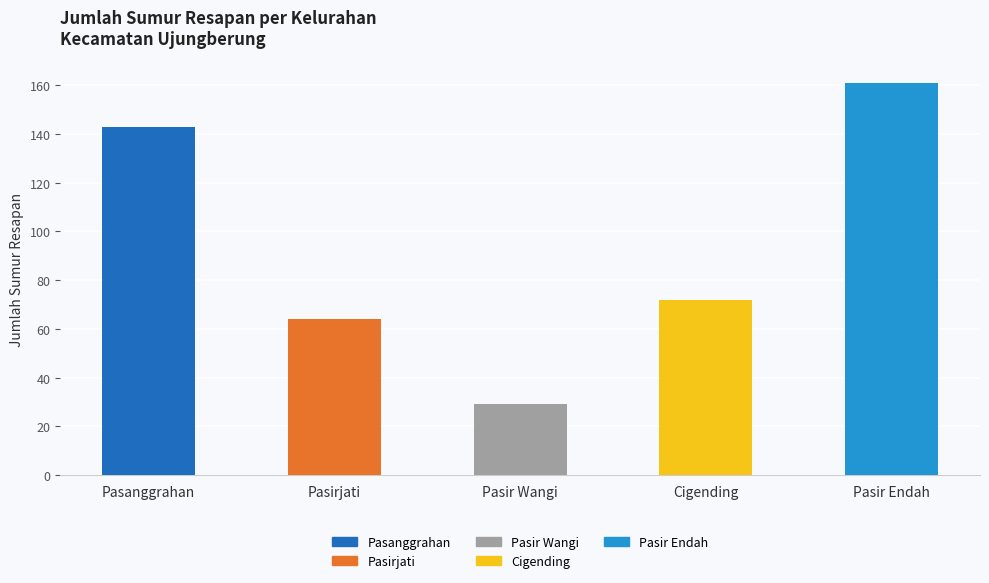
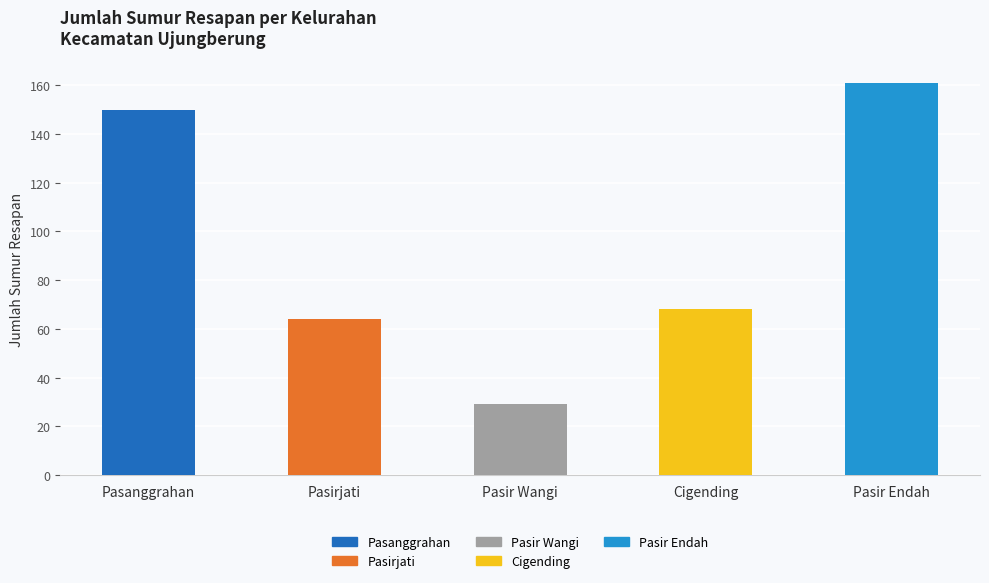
  {
-   "Pasanggrahan": 143,
+   "Pasanggrahan": 150,
    "Pasirjati": 64,
    "Pasir Wangi": 29,
-   "Cigending": 72,
+   "Cigending": 68,
    "Pasir Endah": 161
  }
